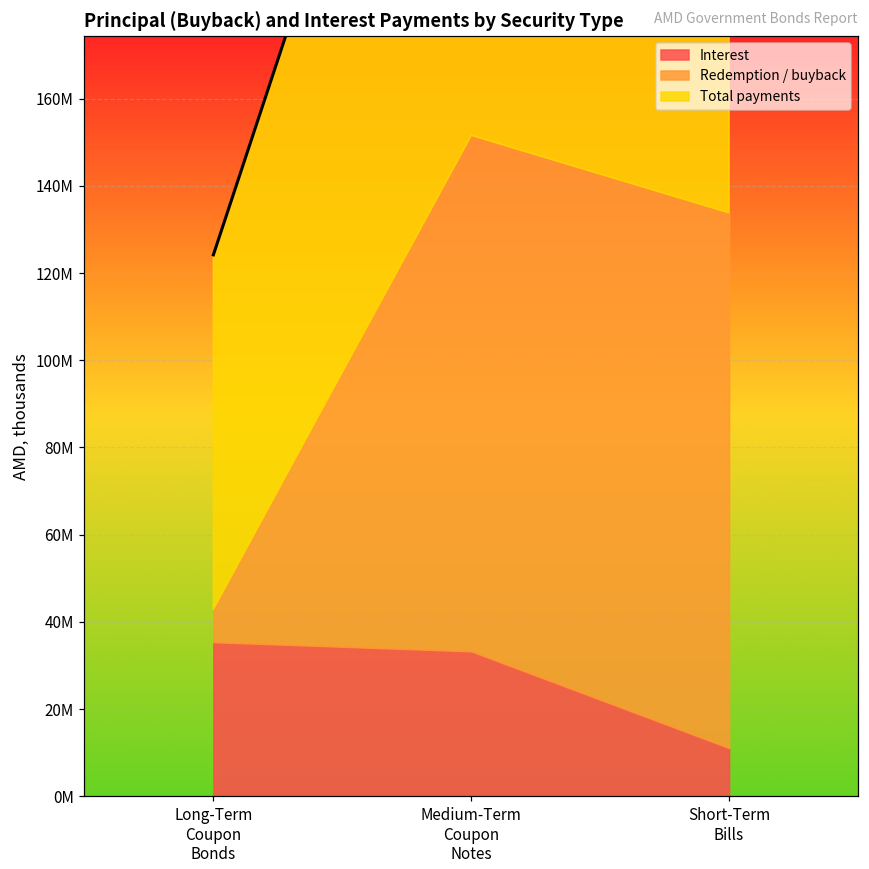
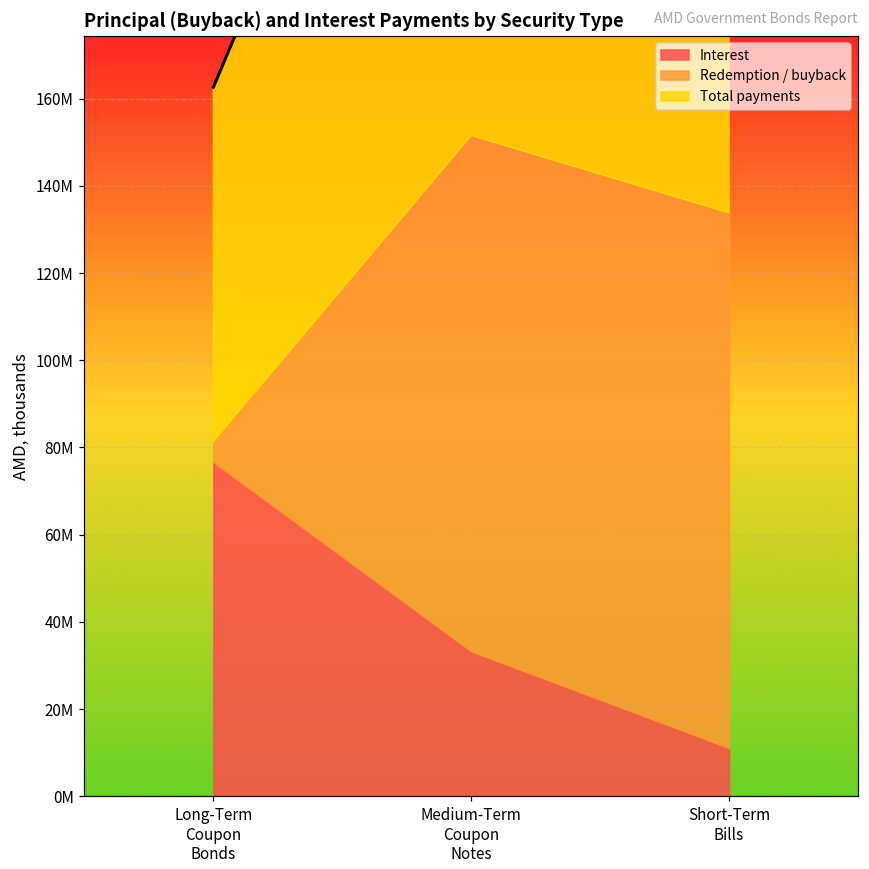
  {
    "Interest": {
-     "Long-Term Coupon Bonds": 35000000,
+     "Long-Term Coupon Bonds": 77000000,
      "Medium-Term Coupon Notes": 33000000,
      "Short-Term Bills": 11000000
    },
    "Redemption / buyback": {
-     "Long-Term Coupon Bonds": 8000000
+     "Long-Term Coupon Bonds": 5000000
    },
    "Total payments": {
      "Long-Term Coupon Bonds": 81000000
    }
  }
